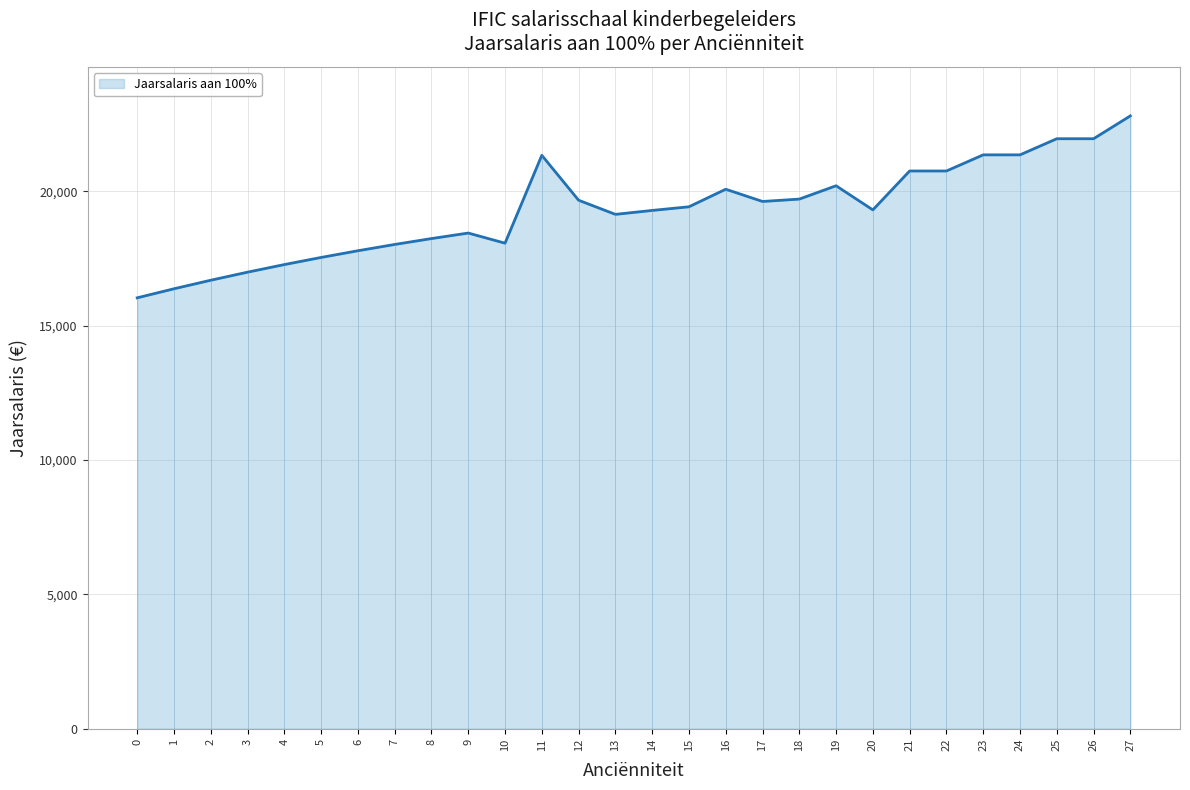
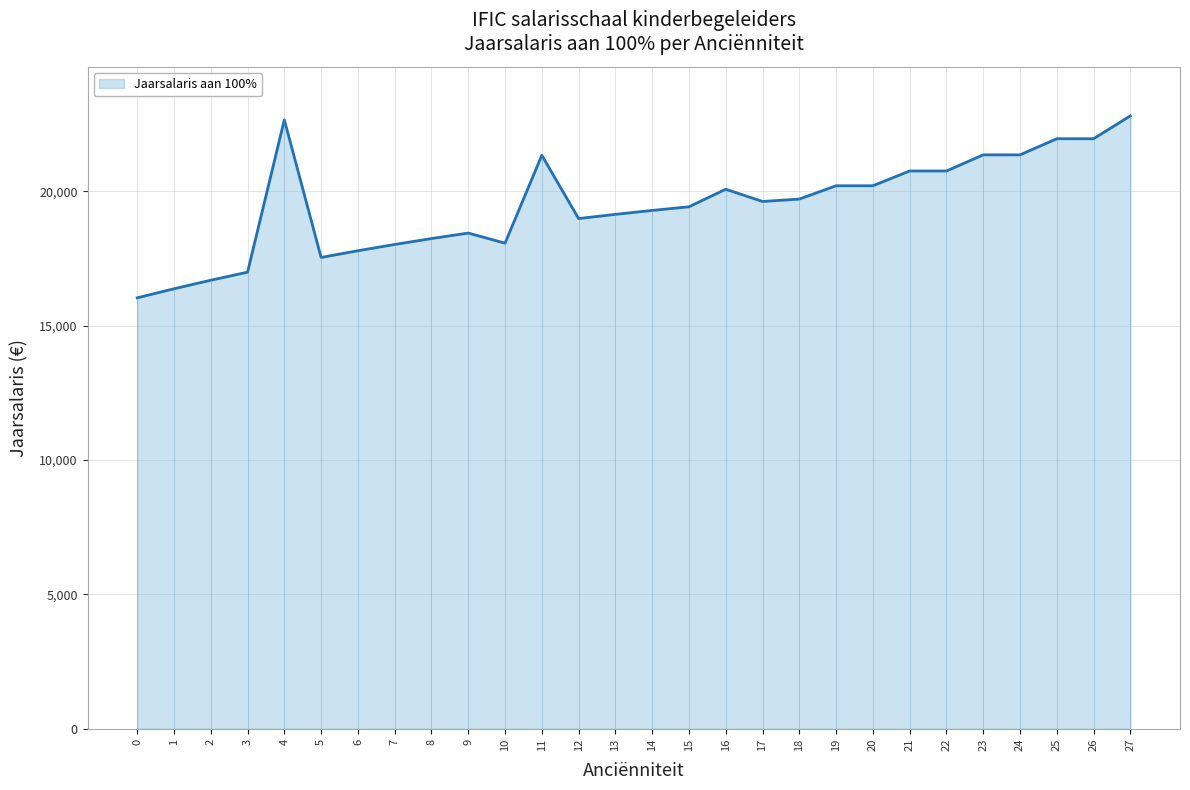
  {
    "0": "16,000",
    "1": "16,400",
    "2": "16,700",
    "3": "17,000",
-   "4": "17,300",
+   "4": "22,700",
    "5": "17,500",
    "6": "17,800",
    "7": "18,000",
    "8": "18,200",
    "9": "18,400",
    "10": "18,100",
    "11": "21,300",
-   "12": "19,700",
+   "12": "19,000",
    "13": "19,100",
    "14": "19,300",
    "15": "19,400",
    "16": "20,100",
    "17": "19,600",
    "18": "19,700",
    "19": "20,200",
-   "20": "19,300",
+   "20": "20,200",
    "21": "20,800",
    "22": "20,800",
    "23": "21,400",
    "24": "21,400",
    "25": "22,000",
    "26": "22,000",
    "27": "22,800"
  }
